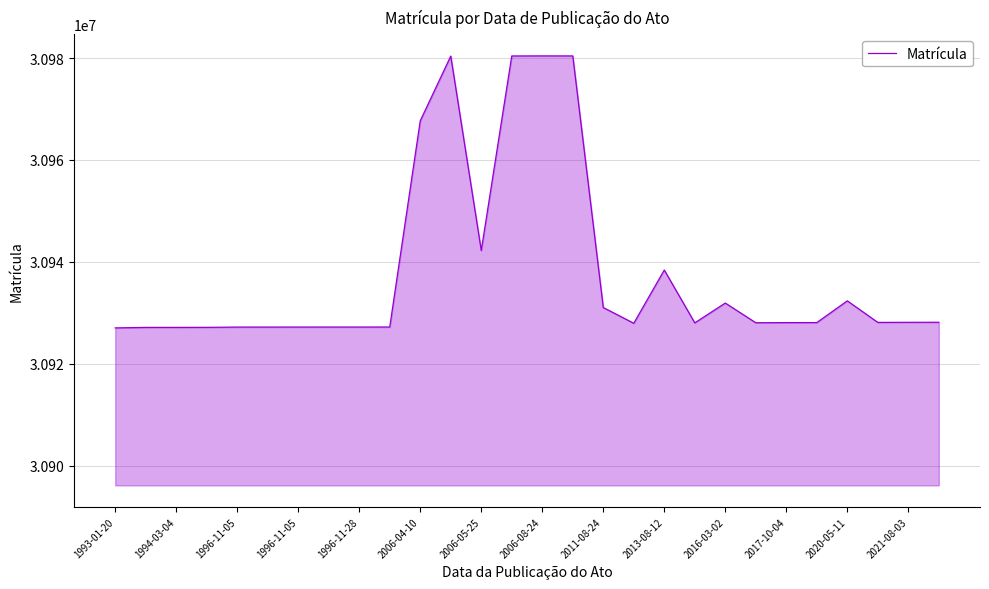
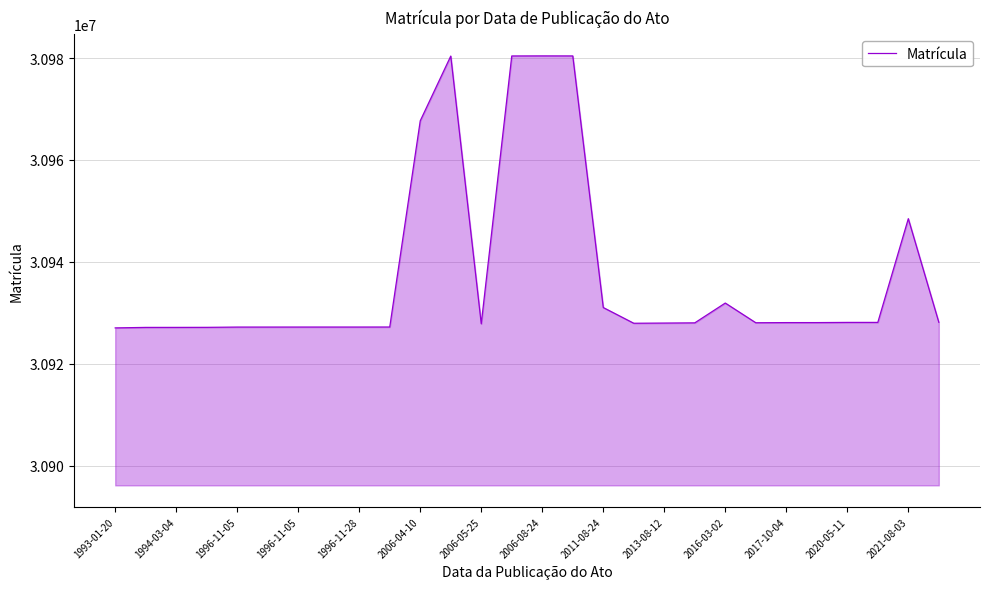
  {
    "1993-01-20": 30927000,
    "1994-03-04": 30927000,
    "1996-11-28": 30927000,
    "2006-04-10": 30968000,
-   "2006-05-25": 30942000,
+   "2006-05-25": 30928000,
    "2011-08-24": 30931000,
-   "2013-08-12": 30938000,
+   "2013-08-12": 30928000,
    "2016-03-02": 30932000,
    "2017-10-04": 30928000,
-   "2020-05-11": 30932000,
-   "2021-08-03": 30928000
+   "2020-05-11": 30928000,
+   "2021-08-03": 30948000
  }
